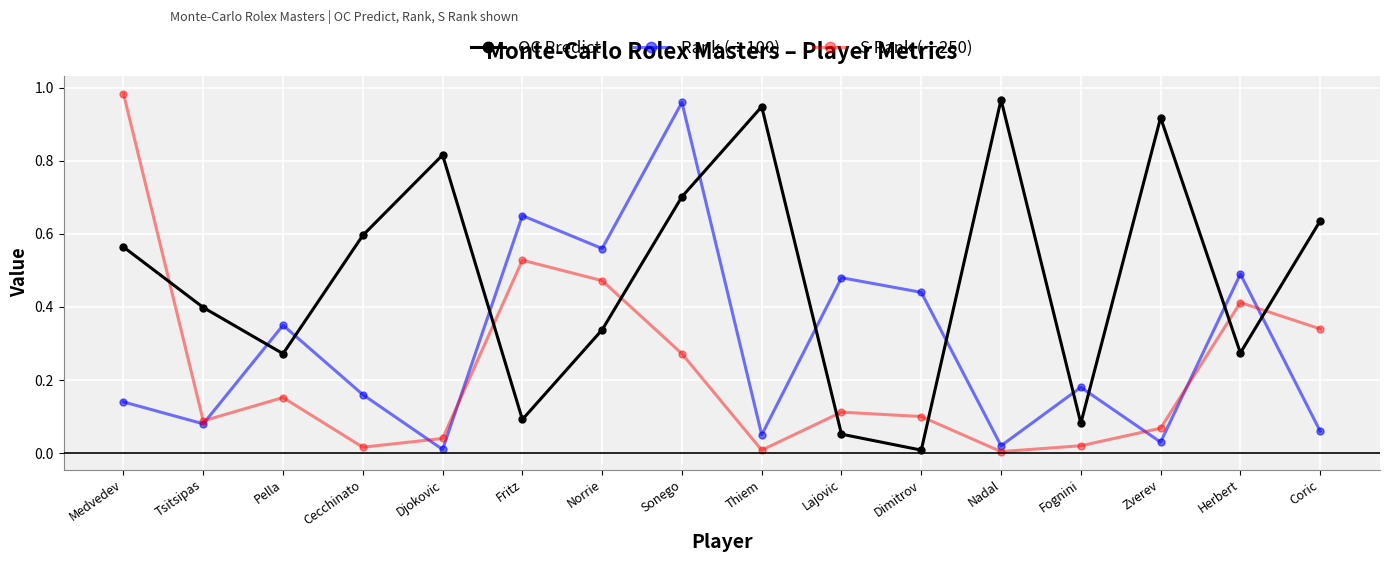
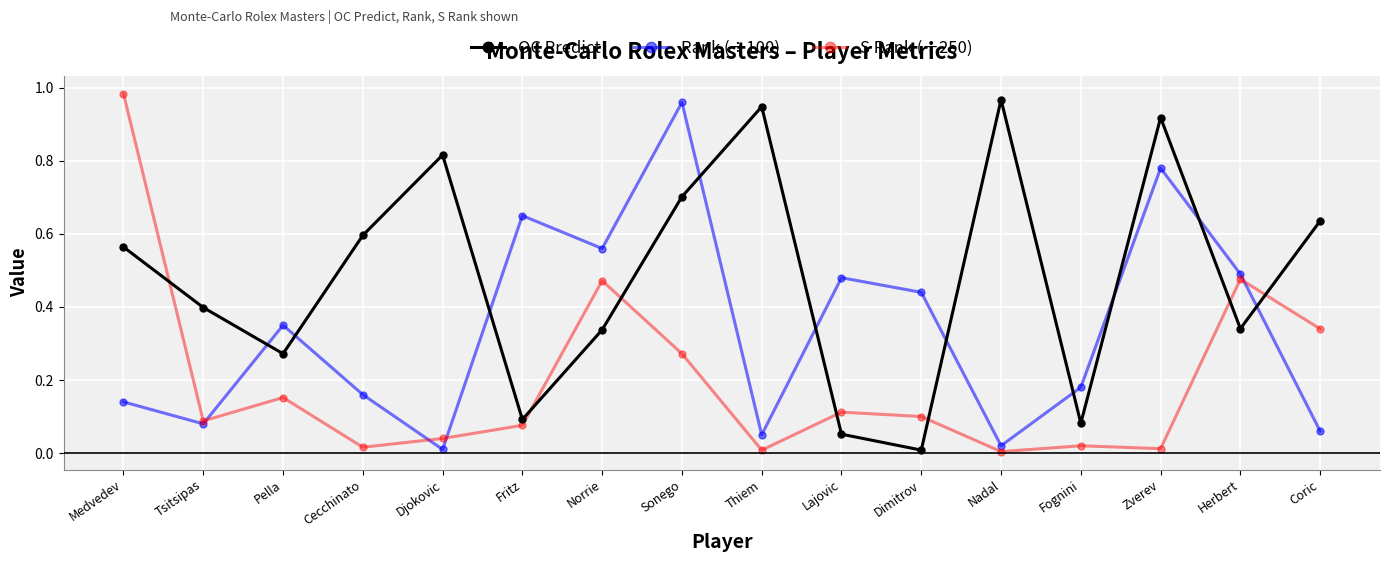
  {
    "OC Predict": {
      "Medvedev": 0.56,
      "Tsitsipas": 0.40,
      "Pella": 0.27,
      "Cecchinato": 0.60,
      "Djokovic": 0.82,
      "Fritz": 0.09,
      "Norrie": 0.34,
      "Sonego": 0.70,
      "Thiem": 0.95,
      "Lajovic": 0.05,
      "Dimitrov": 0.01,
      "Nadal": 0.97,
      "Fognini": 0.08,
      "Zverev": 0.92,
-     "Herbert": 0.27,
+     "Herbert": 0.34,
      "Coric": 0.64
    },
    "Rank (÷100)": {
      "Medvedev": 0.14,
      "Tsitsipas": 0.08,
      "Pella": 0.35,
      "Cecchinato": 0.16,
      "Djokovic": 0.01,
      "Fritz": 0.65,
      "Norrie": 0.56,
      "Sonego": 0.96,
      "Thiem": 0.05,
      "Lajovic": 0.48,
      "Dimitrov": 0.44,
      "Nadal": 0.02,
      "Fognini": 0.18,
-     "Zverev": 0.03,
+     "Zverev": 0.78,
      "Herbert": 0.49,
      "Coric": 0.06
    },
    "S Rank (÷250)": {
      "Medvedev": 0.98,
      "Tsitsipas": 0.09,
      "Pella": 0.15,
      "Cecchinato": 0.02,
      "Djokovic": 0.04,
-     "Fritz": 0.53,
+     "Fritz": 0.08,
      "Norrie": 0.47,
      "Sonego": 0.27,
      "Thiem": 0.01,
      "Lajovic": 0.11,
      "Dimitrov": 0.10,
      "Nadal": 0.00,
      "Fognini": 0.02,
-     "Zverev": 0.07,
-     "Herbert": 0.41,
+     "Zverev": 0.01,
+     "Herbert": 0.48,
      "Coric": 0.34
    }
  }
